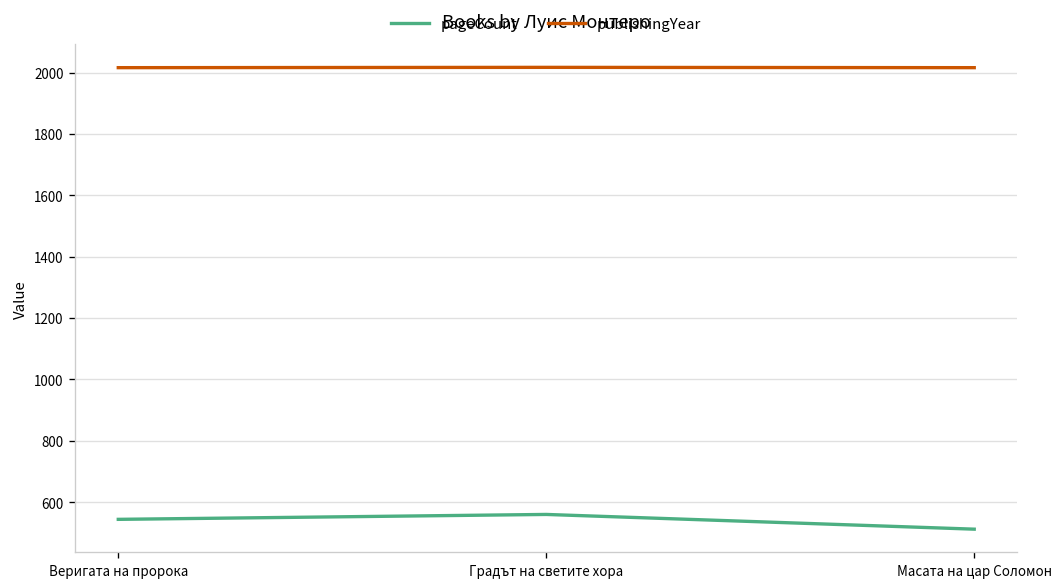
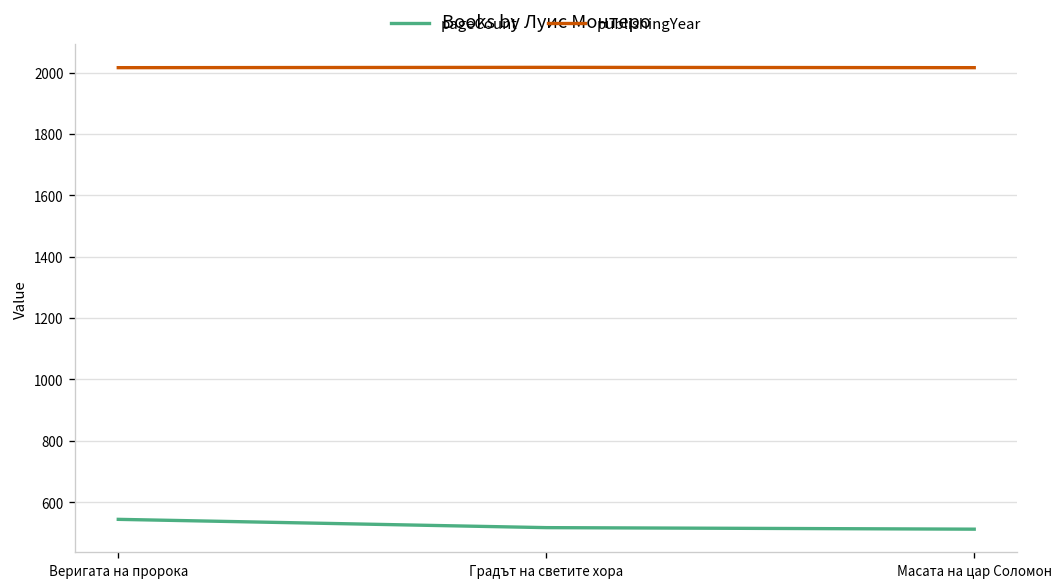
  {
    "pageCount": {
      "Веригата на пророка": 540,
-     "Градът на светите хора": 560,
+     "Градът на светите хора": 520,
      "Масата на цар Соломон": 510
    },
    "publishingYear": {
      "Веригата на пророка": 2020,
      "Градът на светите хора": 2020,
      "Масата на цар Соломон": 2020
    }
  }
